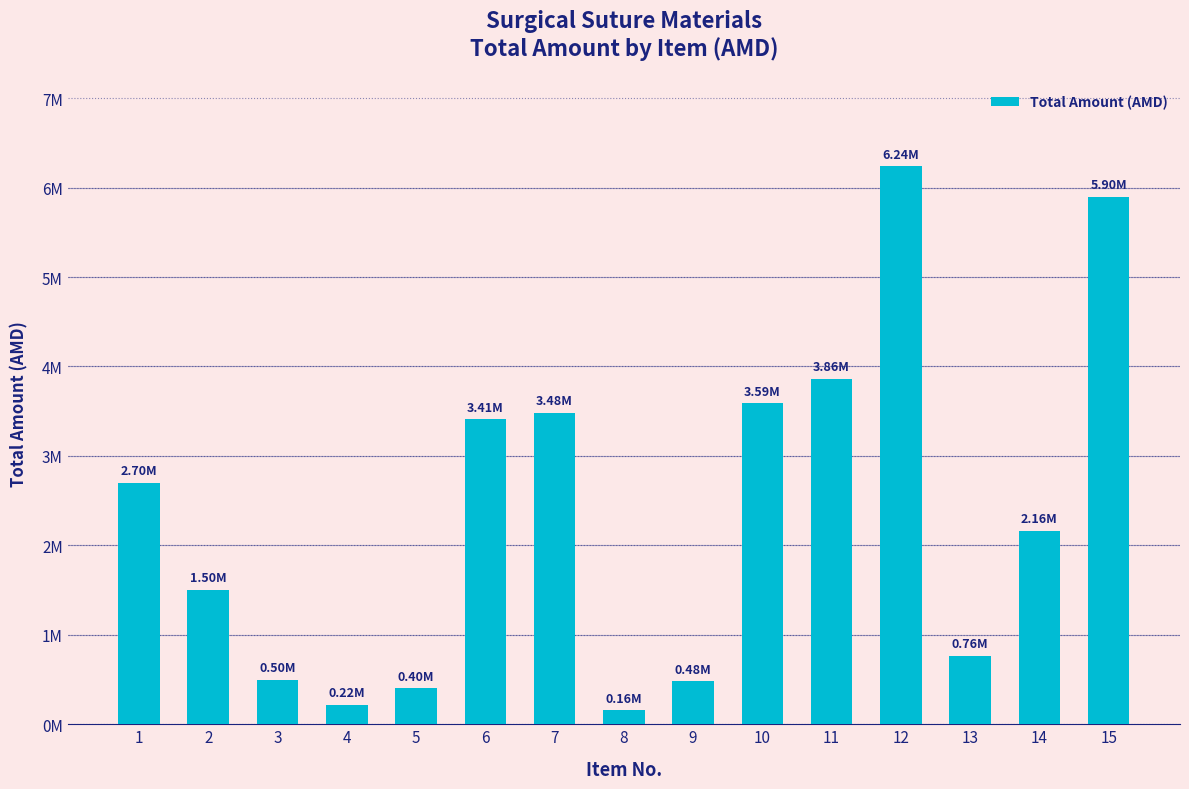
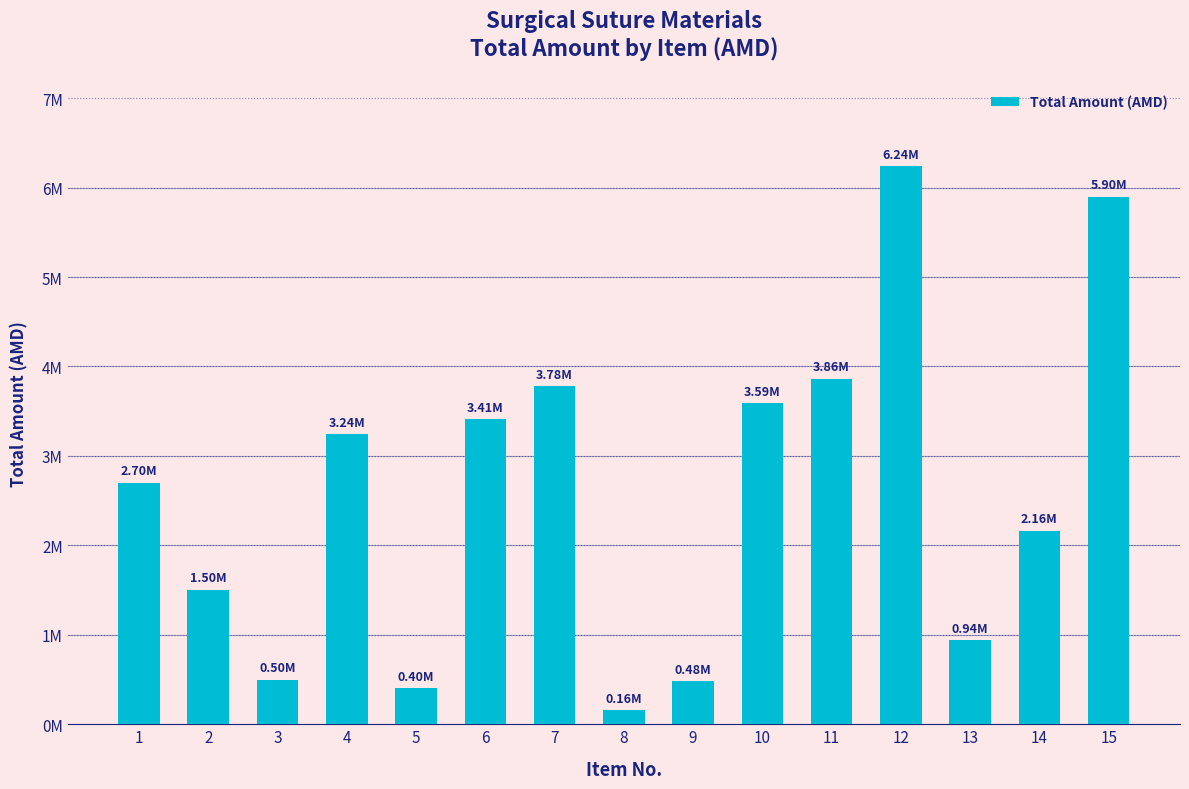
  {
    "1": "2.70M",
    "2": "1.50M",
    "3": "0.50M",
-   "4": "0.22M",
+   "4": "3.24M",
    "5": "0.40M",
    "6": "3.41M",
-   "7": "3.48M",
+   "7": "3.78M",
    "8": "0.16M",
    "9": "0.48M",
    "10": "3.59M",
    "11": "3.86M",
    "12": "6.24M",
-   "13": "0.76M",
+   "13": "0.94M",
    "14": "2.16M",
    "15": "5.90M"
  }
